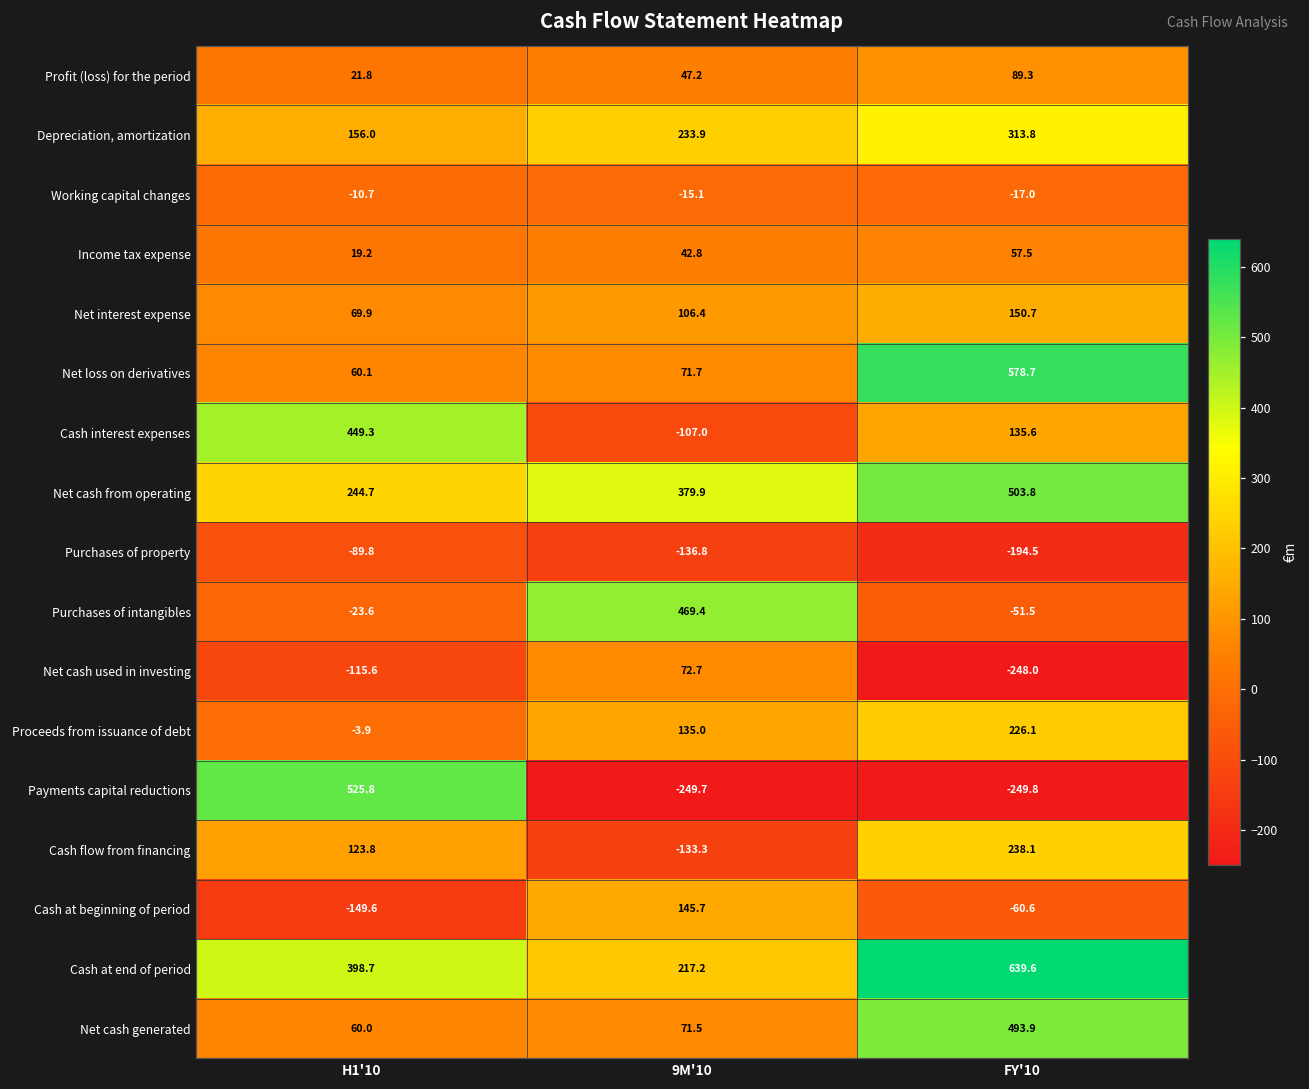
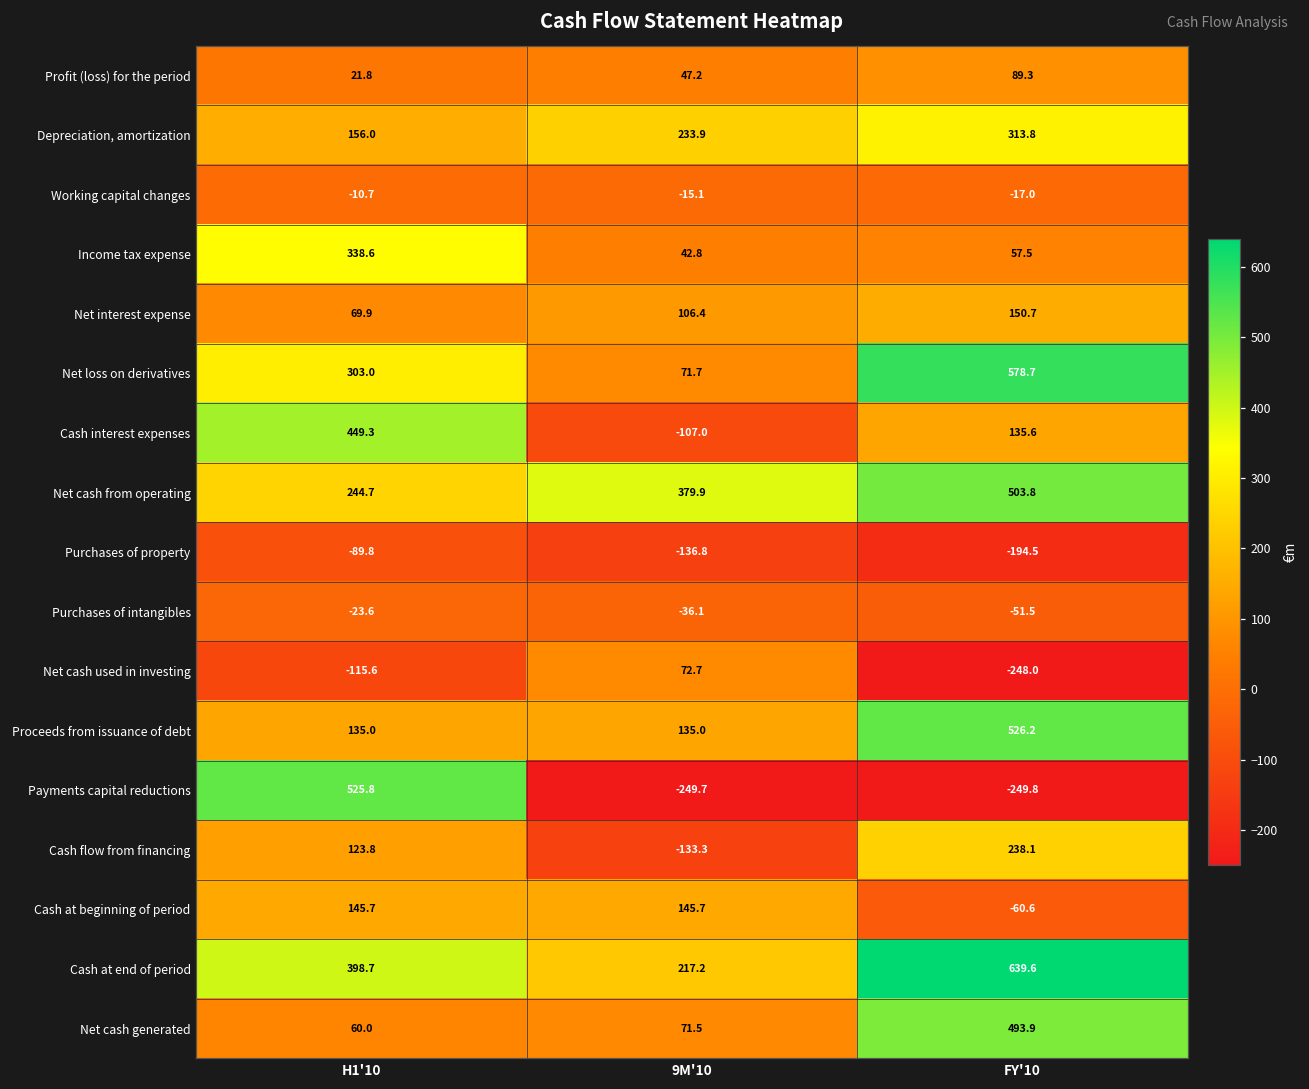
  {
    "Profit (loss) for the period": {
      "H1'10": 21.8,
      "9M'10": 47.2,
      "FY'10": 89.3
    },
    "Depreciation, amortization": {
      "H1'10": 156.0,
      "9M'10": 233.9,
      "FY'10": 313.8
    },
    "Working capital changes": {
      "H1'10": -10.7,
      "9M'10": -15.1,
      "FY'10": -17.0
    },
    "Income tax expense": {
-     "H1'10": 19.2,
+     "H1'10": 338.6,
      "9M'10": 42.8,
      "FY'10": 57.5
    },
    "Net interest expense": {
      "H1'10": 69.9,
      "9M'10": 106.4,
      "FY'10": 150.7
    },
    "Net loss on derivatives": {
-     "H1'10": 60.1,
+     "H1'10": 303.0,
      "9M'10": 71.7,
      "FY'10": 578.7
    },
    "Cash interest expenses": {
      "H1'10": 449.3,
      "9M'10": -107.0,
      "FY'10": 135.6
    },
    "Net cash from operating": {
      "H1'10": 244.7,
      "9M'10": 379.9,
      "FY'10": 503.8
    },
    "Purchases of property": {
      "H1'10": -89.8,
      "9M'10": -136.8,
      "FY'10": -194.5
    },
    "Purchases of intangibles": {
      "H1'10": -23.6,
-     "9M'10": 469.4,
+     "9M'10": -36.1,
      "FY'10": -51.5
    },
    "Net cash used in investing": {
      "H1'10": -115.6,
      "9M'10": 72.7,
      "FY'10": -248.0
    },
    "Proceeds from issuance of debt": {
-     "H1'10": -3.9,
+     "H1'10": 135.0,
      "9M'10": 135.0,
-     "FY'10": 226.1
+     "FY'10": 526.2
    },
    "Payments capital reductions": {
      "H1'10": 525.8,
      "9M'10": -249.7,
      "FY'10": -249.8
    },
    "Cash flow from financing": {
      "H1'10": 123.8,
      "9M'10": -133.3,
      "FY'10": 238.1
    },
    "Cash at beginning of period": {
-     "H1'10": -149.6,
+     "H1'10": 145.7,
      "9M'10": 145.7,
      "FY'10": -60.6
    },
    "Cash at end of period": {
      "H1'10": 398.7,
      "9M'10": 217.2,
      "FY'10": 639.6
    },
    "Net cash generated": {
      "H1'10": 60.0,
      "9M'10": 71.5,
      "FY'10": 493.9
    }
  }
